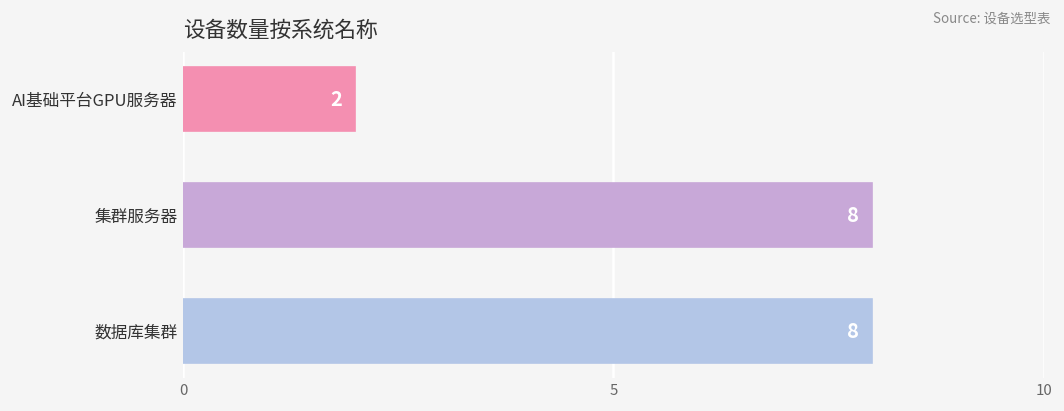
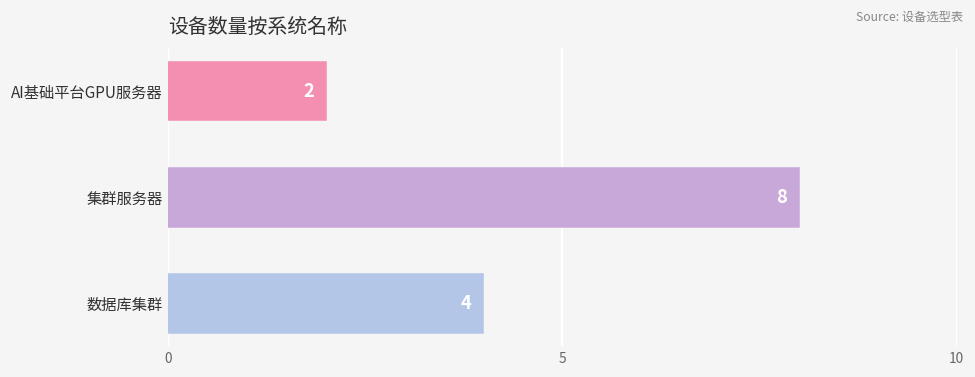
  {
    "AI基础平台GPU服务器": 2,
    "集群服务器": 8,
-   "数据库集群": 8
+   "数据库集群": 4
  }
